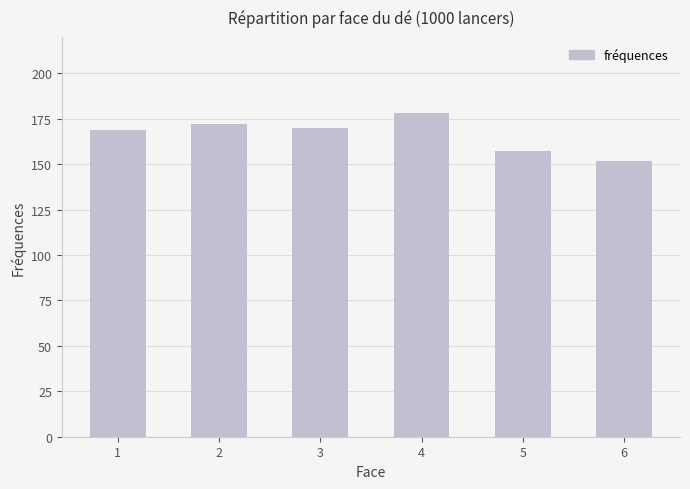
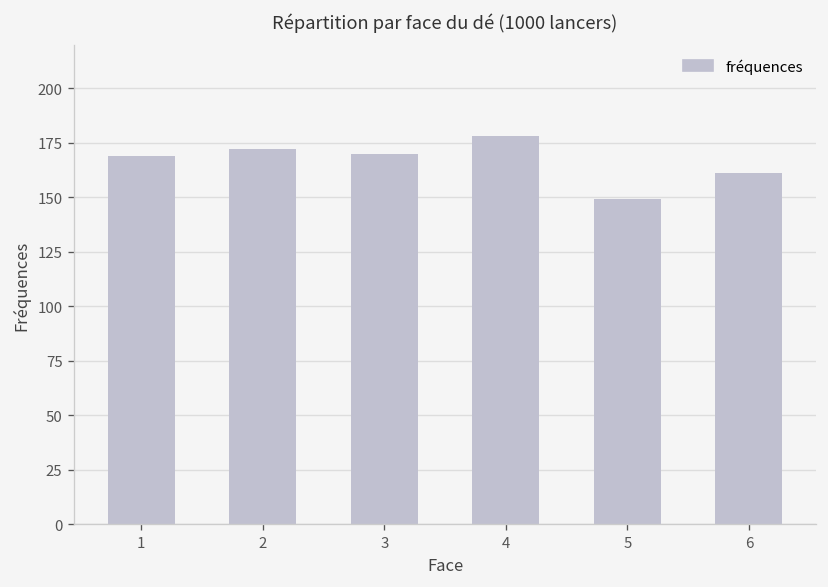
  {
    "1": 169,
    "2": 172,
    "3": 170,
    "4": 178,
-   "5": 157,
-   "6": 152
+   "5": 149,
+   "6": 161
  }
